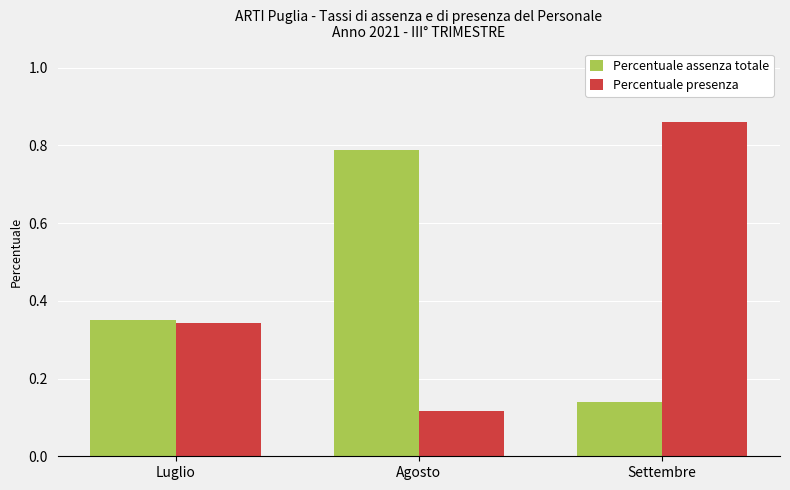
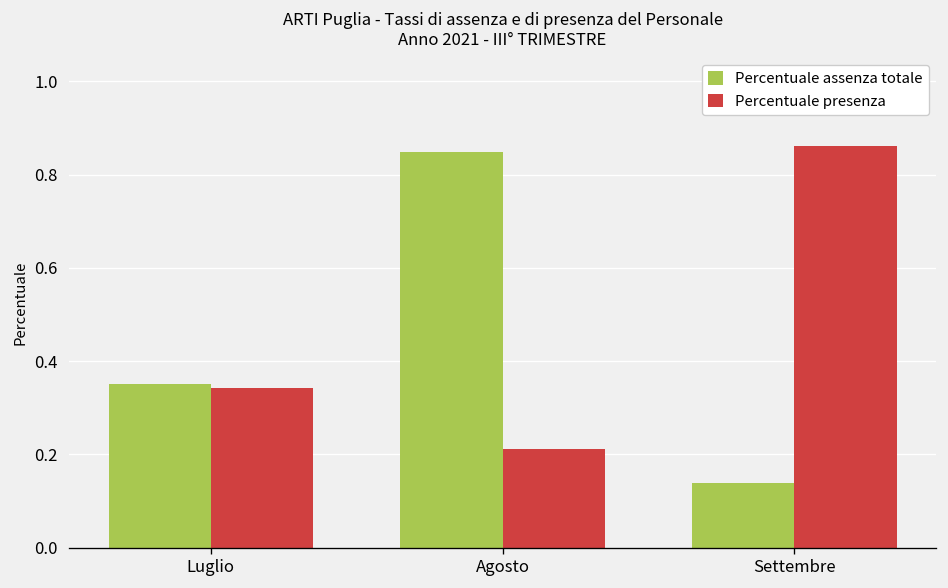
  {
    "Percentuale assenza totale": {
      "Luglio": 0.35,
-     "Agosto": 0.79,
+     "Agosto": 0.85,
      "Settembre": 0.14
    },
    "Percentuale presenza": {
      "Luglio": 0.34,
-     "Agosto": 0.12,
+     "Agosto": 0.21,
      "Settembre": 0.86
    }
  }
